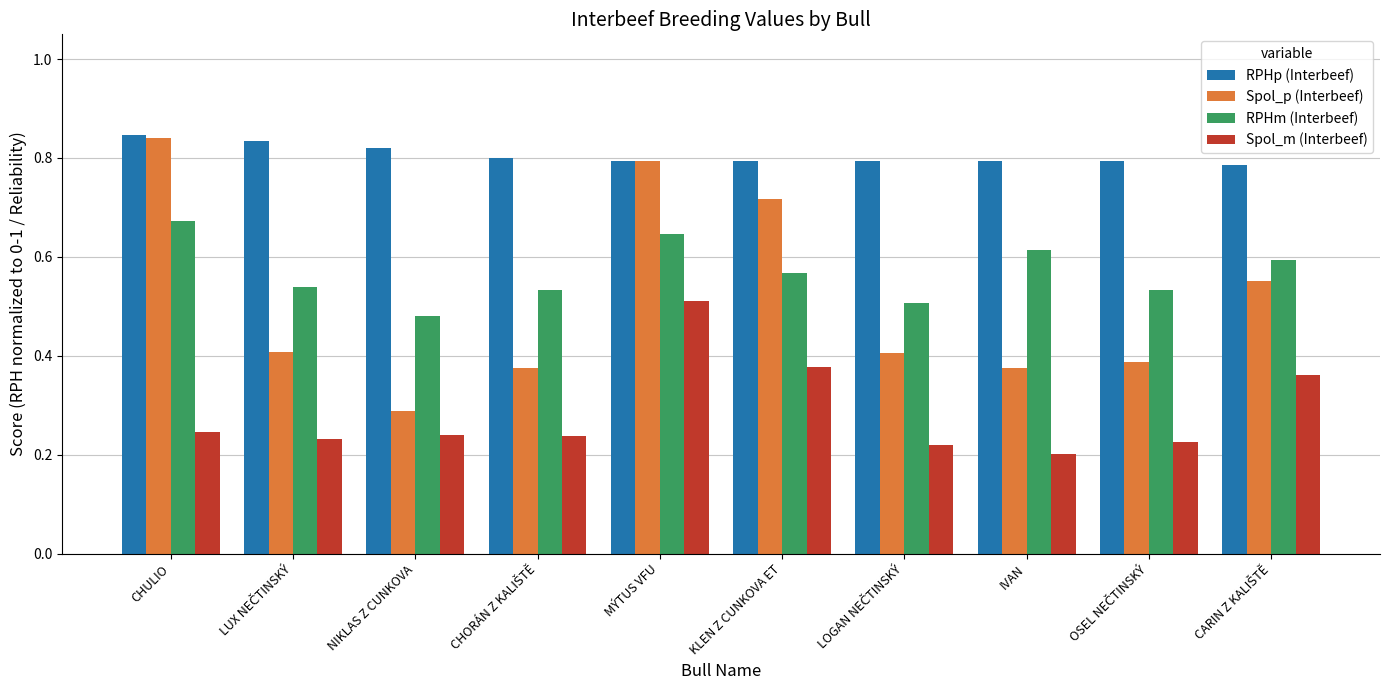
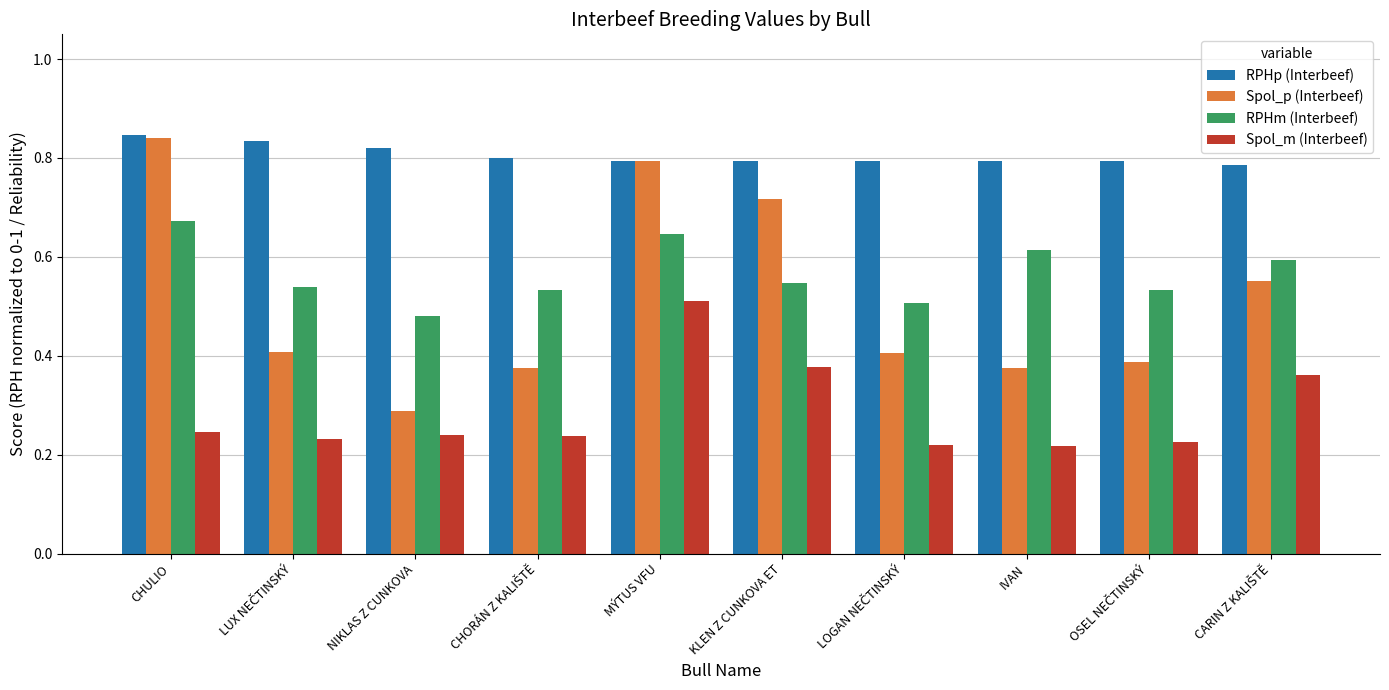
  {
    "RPHp (Interbeef)": {
      "CHULIO": 0.85,
      "LUX NEČTINSKÝ": 0.83,
      "NIKLAS Z CUNKOVA": 0.82,
      "CHORÁN Z KALIŠTĚ": 0.80,
      "MÝTUS VFU": 0.79,
      "KLEN Z CUNKOVA ET": 0.79,
      "LOGAN NEČTINSKÝ": 0.79,
      "IVAN": 0.79,
      "OSEL NEČTINSKÝ": 0.79,
      "CARIN Z KALIŠTĚ": 0.79
    },
    "Spol_p (Interbeef)": {
      "CHULIO": 0.84,
      "LUX NEČTINSKÝ": 0.41,
      "NIKLAS Z CUNKOVA": 0.29,
      "CHORÁN Z KALIŠTĚ": 0.38,
      "MÝTUS VFU": 0.79,
      "KLEN Z CUNKOVA ET": 0.72,
      "LOGAN NEČTINSKÝ": 0.41,
      "IVAN": 0.38,
      "OSEL NEČTINSKÝ": 0.39,
      "CARIN Z KALIŠTĚ": 0.55
    },
    "RPHm (Interbeef)": {
      "CHULIO": 0.67,
      "LUX NEČTINSKÝ": 0.54,
      "NIKLAS Z CUNKOVA": 0.48,
      "CHORÁN Z KALIŠTĚ": 0.53,
      "MÝTUS VFU": 0.65,
-     "KLEN Z CUNKOVA ET": 0.57,
+     "KLEN Z CUNKOVA ET": 0.55,
      "LOGAN NEČTINSKÝ": 0.51,
      "IVAN": 0.61,
      "OSEL NEČTINSKÝ": 0.53,
      "CARIN Z KALIŠTĚ": 0.59
    },
    "Spol_m (Interbeef)": {
      "CHULIO": 0.25,
      "LUX NEČTINSKÝ": 0.23,
      "NIKLAS Z CUNKOVA": 0.24,
      "CHORÁN Z KALIŠTĚ": 0.24,
      "MÝTUS VFU": 0.51,
      "KLEN Z CUNKOVA ET": 0.38,
      "LOGAN NEČTINSKÝ": 0.22,
-     "IVAN": 0.20,
+     "IVAN": 0.22,
      "OSEL NEČTINSKÝ": 0.23,
      "CARIN Z KALIŠTĚ": 0.36
    }
  }
